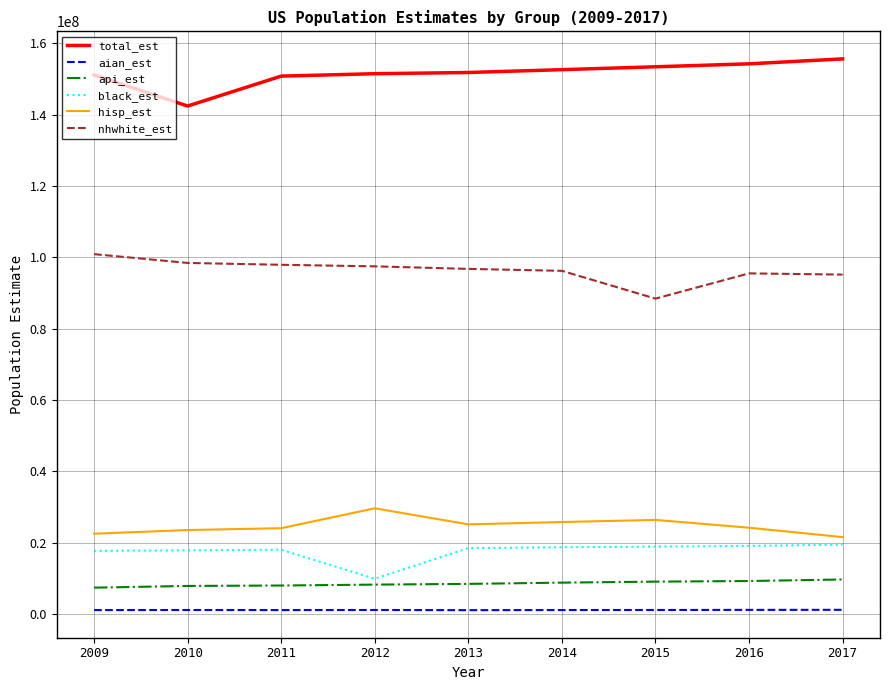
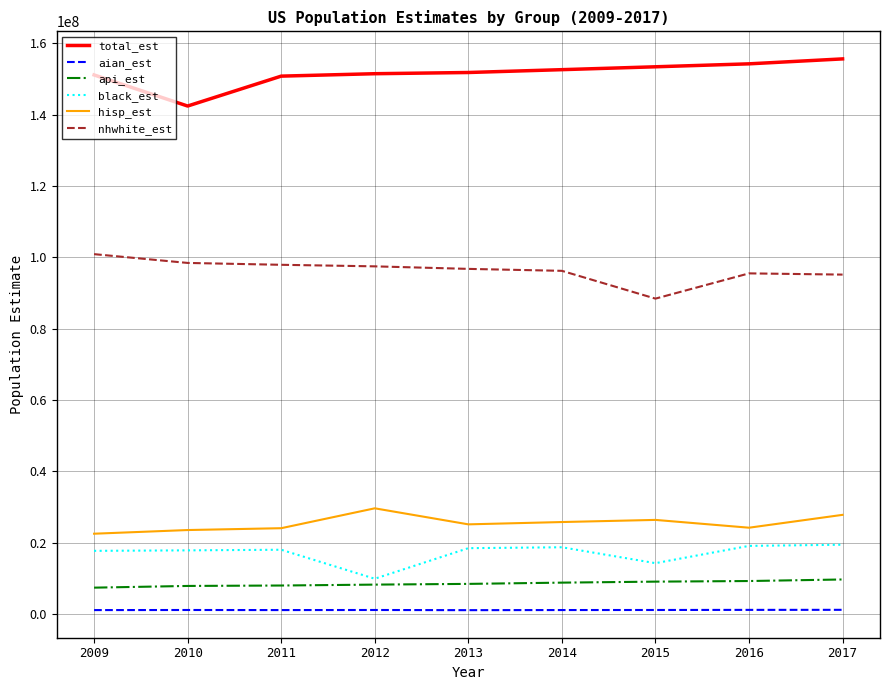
  {
    "total_est": {
      "2010": 142000000,
      "2011": 151000000,
      "2012": 151000000,
      "2013": 152000000,
      "2014": 153000000,
      "2015": 153000000,
      "2016": 154000000,
      "2017": 156000000
    },
    "aian_est": {
      "2009": 1000000,
      "2010": 1000000,
      "2011": 1000000,
      "2012": 1000000,
      "2013": 1000000,
      "2014": 1000000,
      "2015": 1000000,
      "2016": 1000000,
      "2017": 1000000
    },
    "api_est": {
      "2009": 7000000,
      "2010": 8000000,
      "2011": 8000000,
      "2012": 8000000,
      "2013": 8000000,
      "2014": 9000000,
      "2015": 9000000,
      "2016": 9000000,
      "2017": 10000000
    },
    "black_est": {
      "2009": 18000000,
      "2010": 18000000,
      "2011": 18000000,
      "2012": 10000000,
      "2013": 18000000,
      "2014": 19000000,
-     "2015": 19000000,
+     "2015": 14000000,
      "2016": 19000000,
      "2017": 19000000
    },
    "hisp_est": {
      "2009": 22000000,
      "2010": 24000000,
      "2011": 24000000,
      "2012": 30000000,
      "2013": 25000000,
      "2014": 26000000,
      "2015": 26000000,
      "2016": 24000000,
-     "2017": 22000000
+     "2017": 28000000
    },
    "nhwhite_est": {
      "2009": 101000000,
      "2010": 98000000,
      "2011": 98000000,
      "2012": 97000000,
      "2013": 97000000,
      "2014": 96000000,
      "2015": 88000000,
      "2016": 95000000,
      "2017": 95000000
    }
  }
